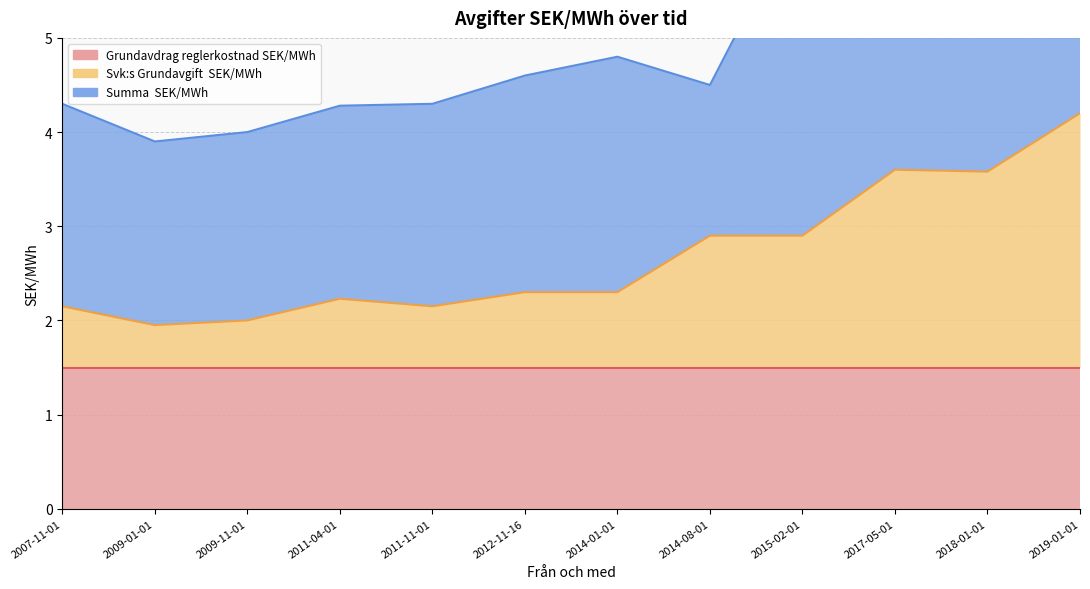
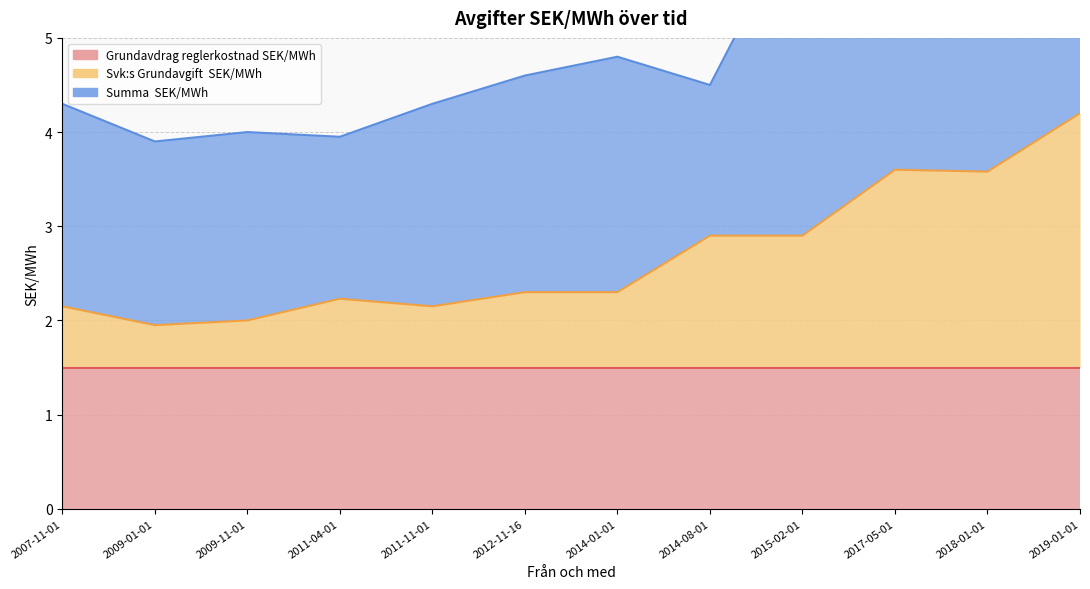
  {
    "Summa SEK/MWh": {
      "2007-11-01": 2.2,
      "2009-01-01": 2.0,
      "2009-11-01": 2.0,
-     "2011-04-01": 2.0,
+     "2011-04-01": 1.7,
      "2011-11-01": 2.2,
      "2012-11-16": 2.3,
      "2014-01-01": 2.5,
      "2014-08-01": 1.6
    }
  }
